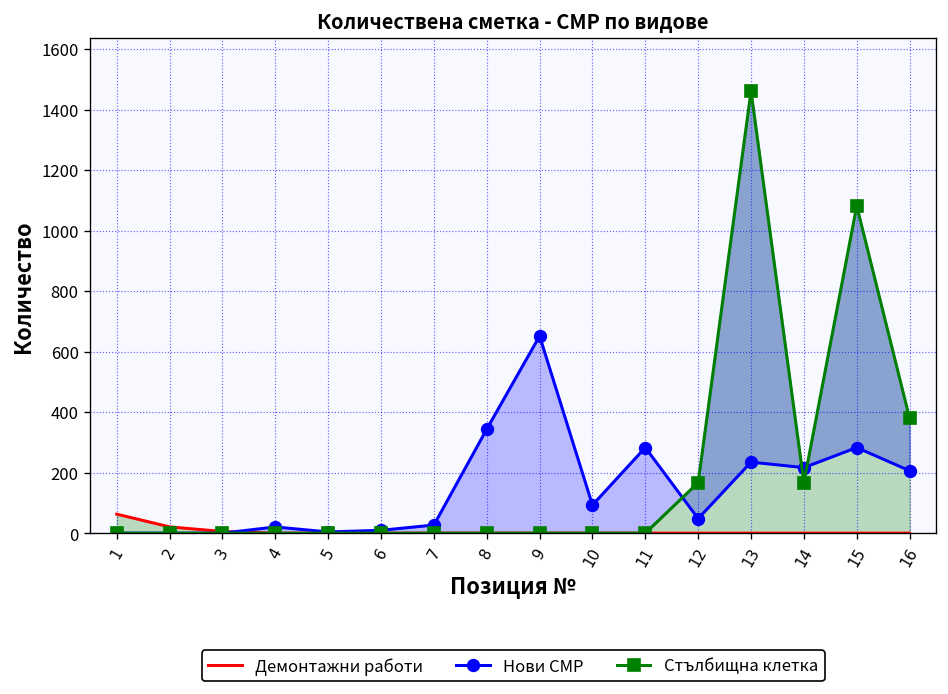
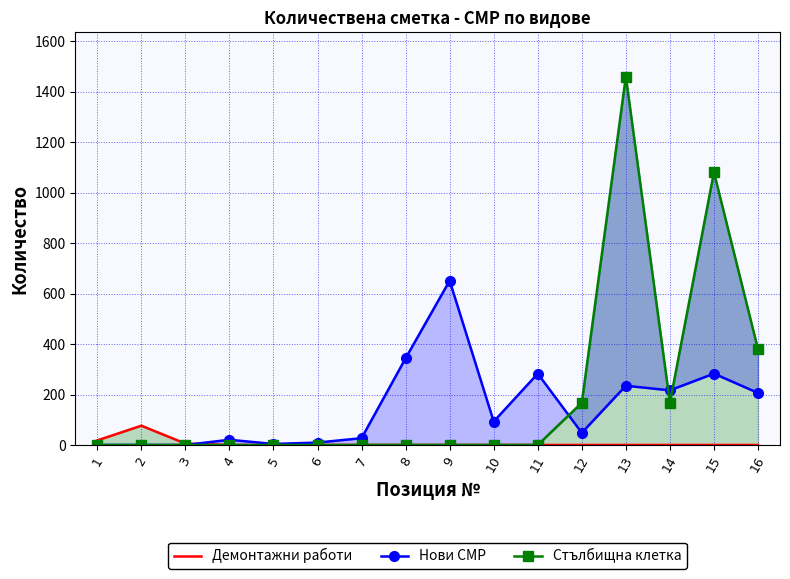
  {
    "Демонтажни работи": {
-     "1": 60,
-     "2": 20,
+     "1": 20,
+     "2": 80,
      "12": 0,
      "13": 0,
      "14": 0,
      "15": 0,
      "16": 0
    }
  }
